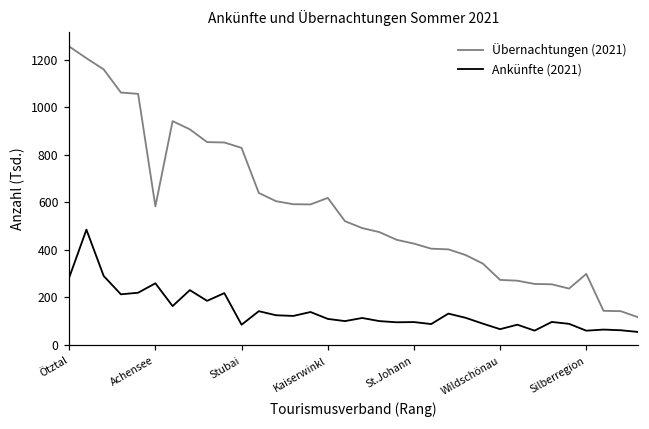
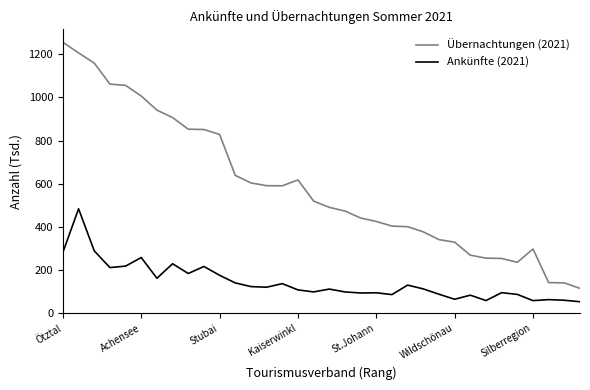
  {
    "Übernachtungen (2021)": {
      "Ötztal": 1260,
-     "Achensee": 580,
+     "Achensee": 1010,
      "Stubai": 830,
      "Kaiserwinkl": 620,
      "St.Johann": 430,
-     "Wildschönau": 270,
+     "Wildschönau": 330,
      "Silberregion": 300
    },
    "Ankünfte (2021)": {
      "Ötztal": 280,
      "Achensee": 260,
-     "Stubai": 80,
+     "Stubai": 180,
      "Kaiserwinkl": 110,
      "St.Johann": 100,
      "Wildschönau": 70,
      "Silberregion": 60
    }
  }
